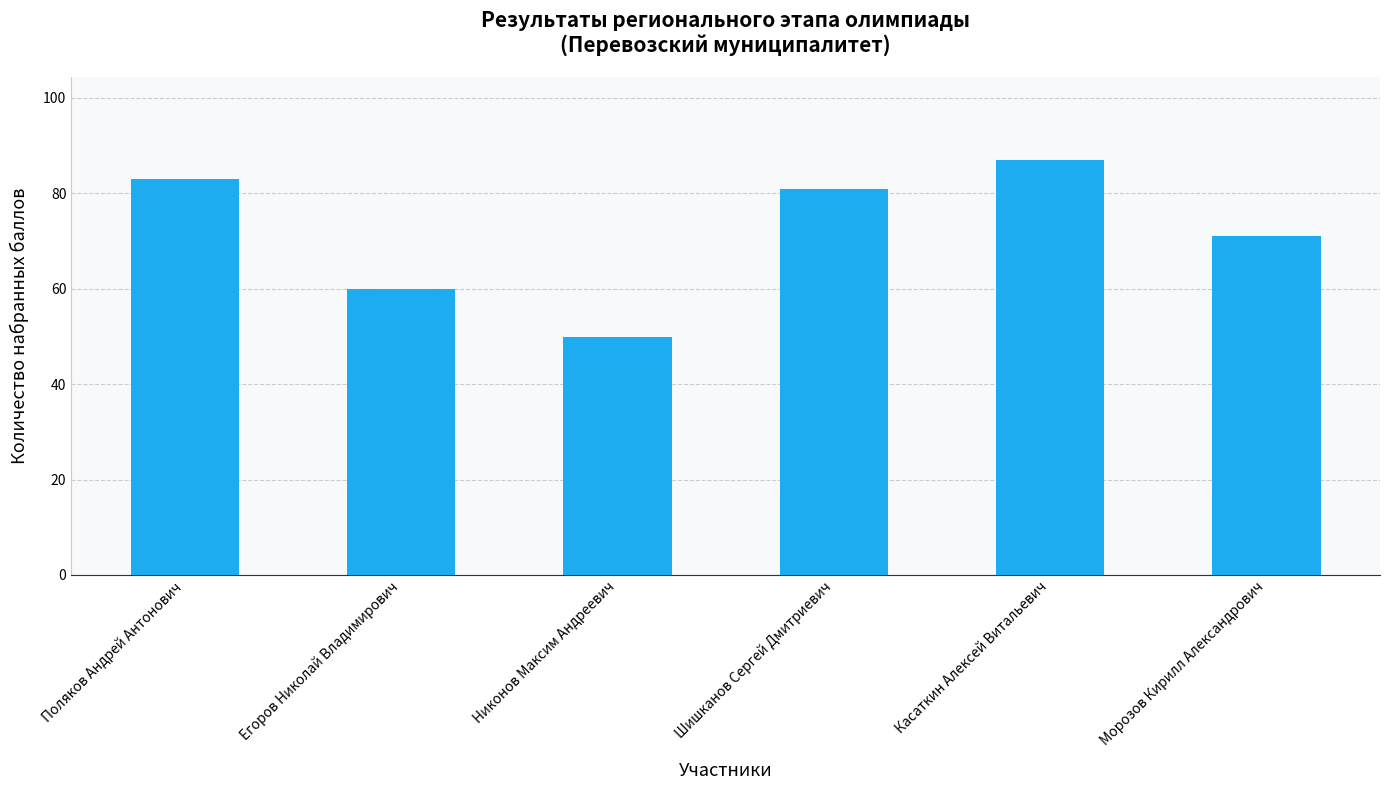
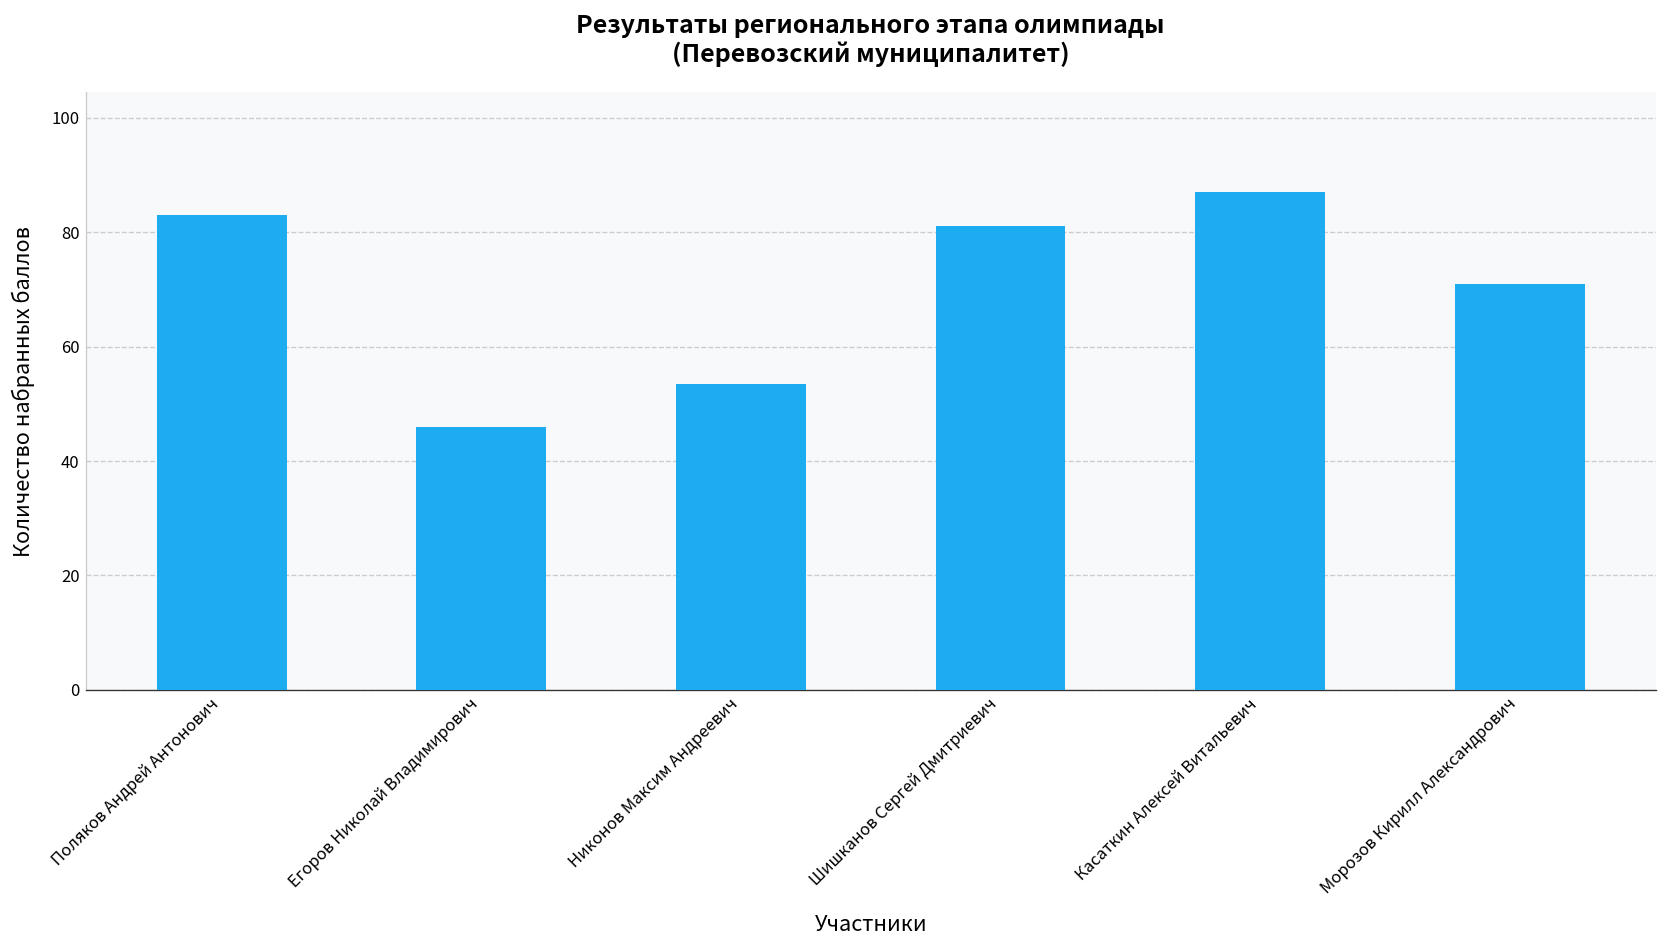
  {
    "Поляков Андрей Антонович": 83,
-   "Егоров Николай Владимирович": 60,
-   "Никонов Максим Андреевич": 50,
+   "Егоров Николай Владимирович": 46,
+   "Никонов Максим Андреевич": 54,
    "Шишканов Сергей Дмитриевич": 81,
    "Касаткин Алексей Витальевич": 87,
    "Морозов Кирилл Александрович": 71
  }
